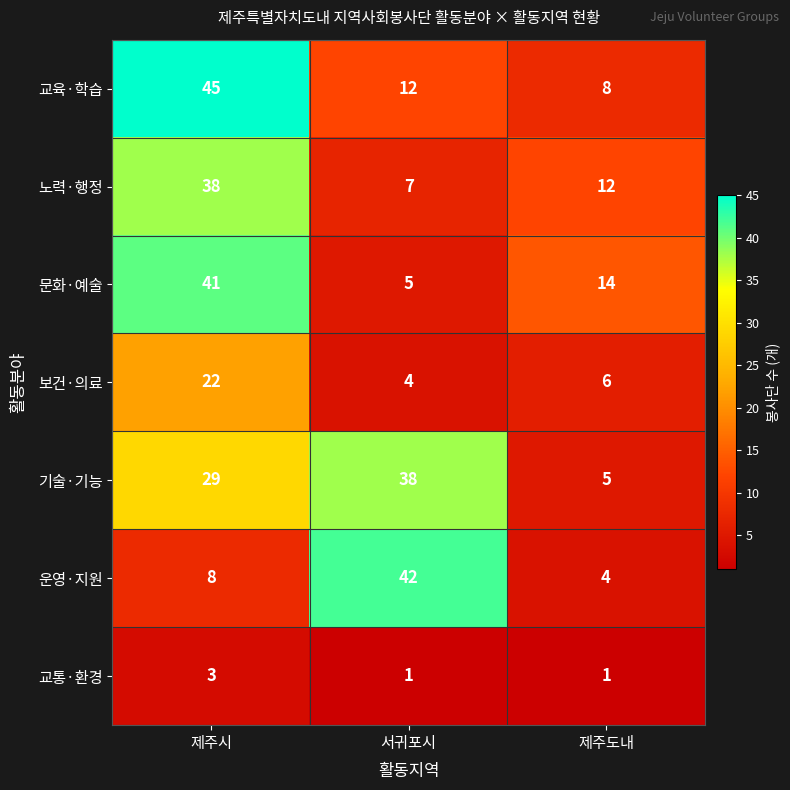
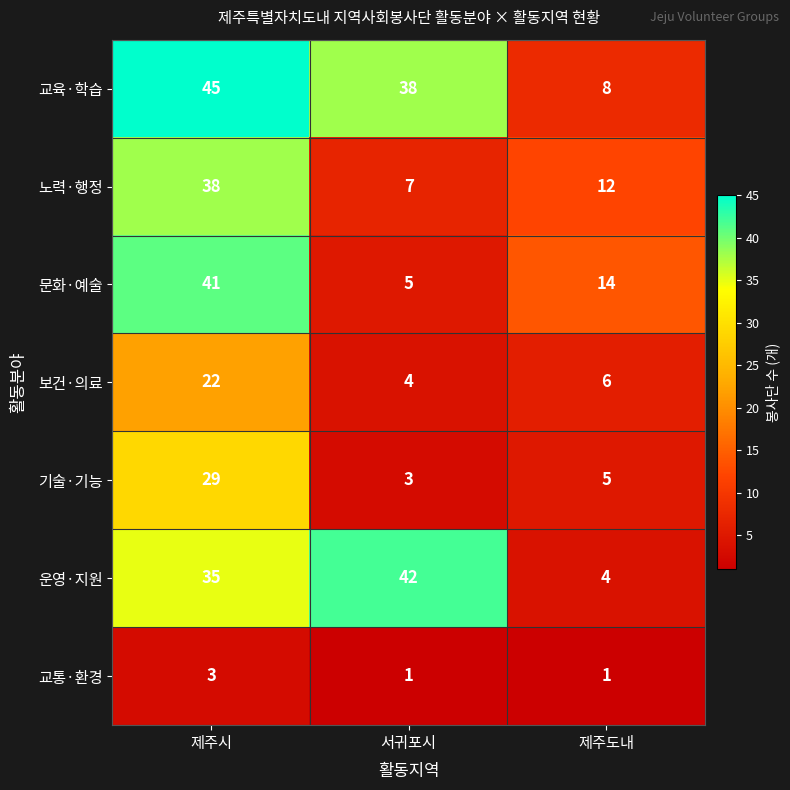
  {
    "교육·학습": {
      "제주시": 45,
-     "서귀포시": 12,
+     "서귀포시": 38,
      "제주도내": 8
    },
    "노력·행정": {
      "제주시": 38,
      "서귀포시": 7,
      "제주도내": 12
    },
    "문화·예술": {
      "제주시": 41,
      "서귀포시": 5,
      "제주도내": 14
    },
    "보건·의료": {
      "제주시": 22,
      "서귀포시": 4,
      "제주도내": 6
    },
    "기술·기능": {
      "제주시": 29,
-     "서귀포시": 38,
+     "서귀포시": 3,
      "제주도내": 5
    },
    "운영·지원": {
-     "제주시": 8,
+     "제주시": 35,
      "서귀포시": 42,
      "제주도내": 4
    },
    "교통·환경": {
      "제주시": 3,
      "서귀포시": 1,
      "제주도내": 1
    }
  }
